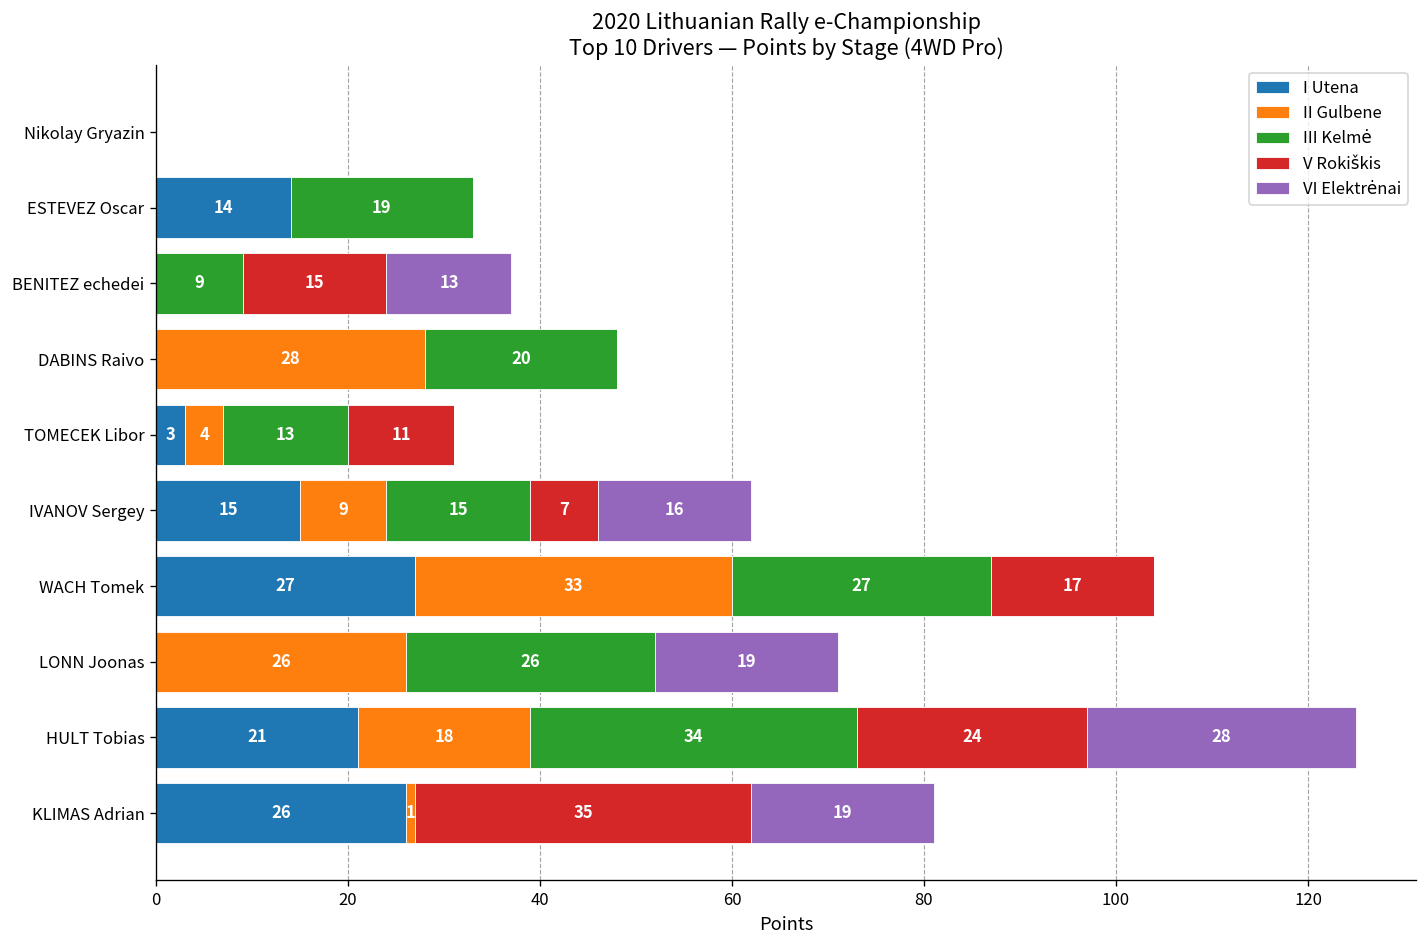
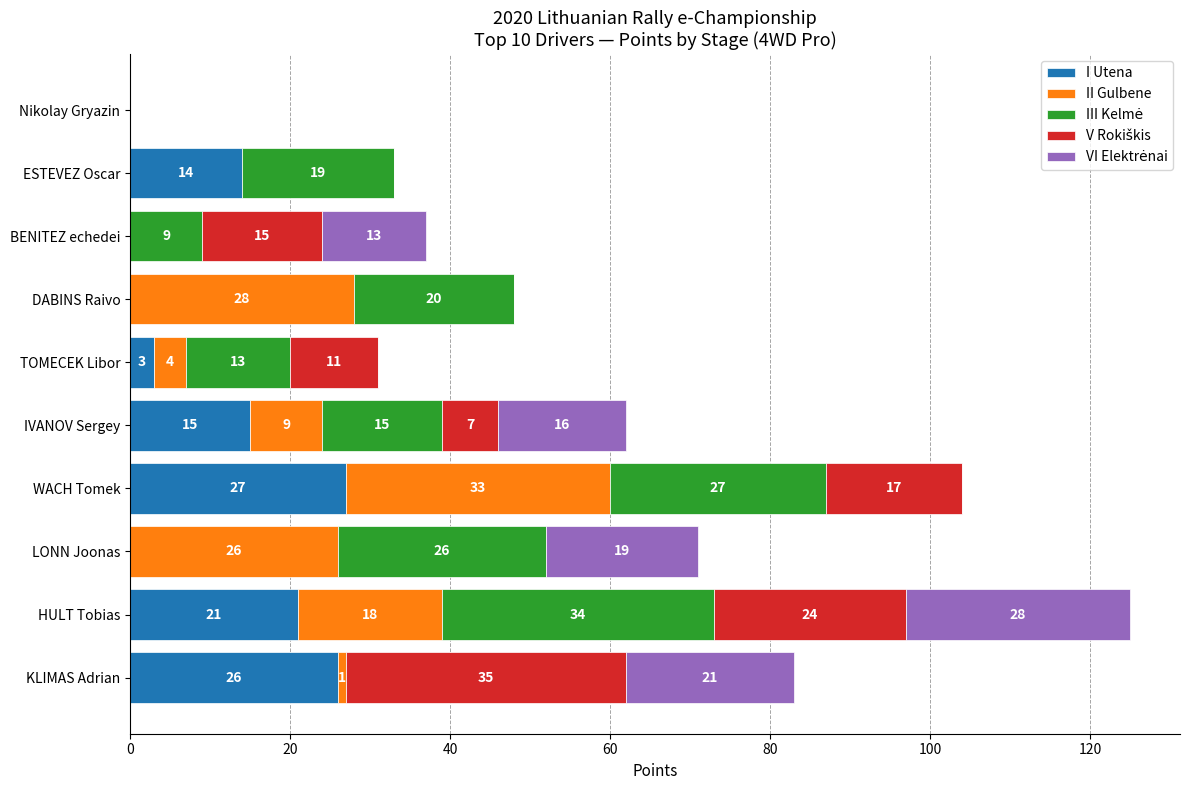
  {
    "I Utena": {
      "ESTEVEZ Oscar": 14,
      "TOMECEK Libor": 3,
      "IVANOV Sergey": 15,
      "WACH Tomek": 27,
      "HULT Tobias": 21,
      "KLIMAS Adrian": 26
    },
    "II Gulbene": {
      "DABINS Raivo": 28,
      "TOMECEK Libor": 4,
      "IVANOV Sergey": 9,
      "WACH Tomek": 33,
      "LONN Joonas": 26,
      "HULT Tobias": 18,
      "KLIMAS Adrian": 1
    },
    "III Kelmė": {
      "ESTEVEZ Oscar": 19,
      "BENITEZ echedei": 9,
      "DABINS Raivo": 20,
      "TOMECEK Libor": 13,
      "IVANOV Sergey": 15,
      "WACH Tomek": 27,
      "LONN Joonas": 26,
      "HULT Tobias": 34
    },
    "V Rokiškis": {
      "BENITEZ echedei": 15,
      "TOMECEK Libor": 11,
      "IVANOV Sergey": 7,
      "WACH Tomek": 17,
      "HULT Tobias": 24,
      "KLIMAS Adrian": 35
    },
    "VI Elektrėnai": {
      "BENITEZ echedei": 13,
      "IVANOV Sergey": 16,
      "LONN Joonas": 19,
      "HULT Tobias": 28,
-     "KLIMAS Adrian": 19
+     "KLIMAS Adrian": 21
    }
  }
